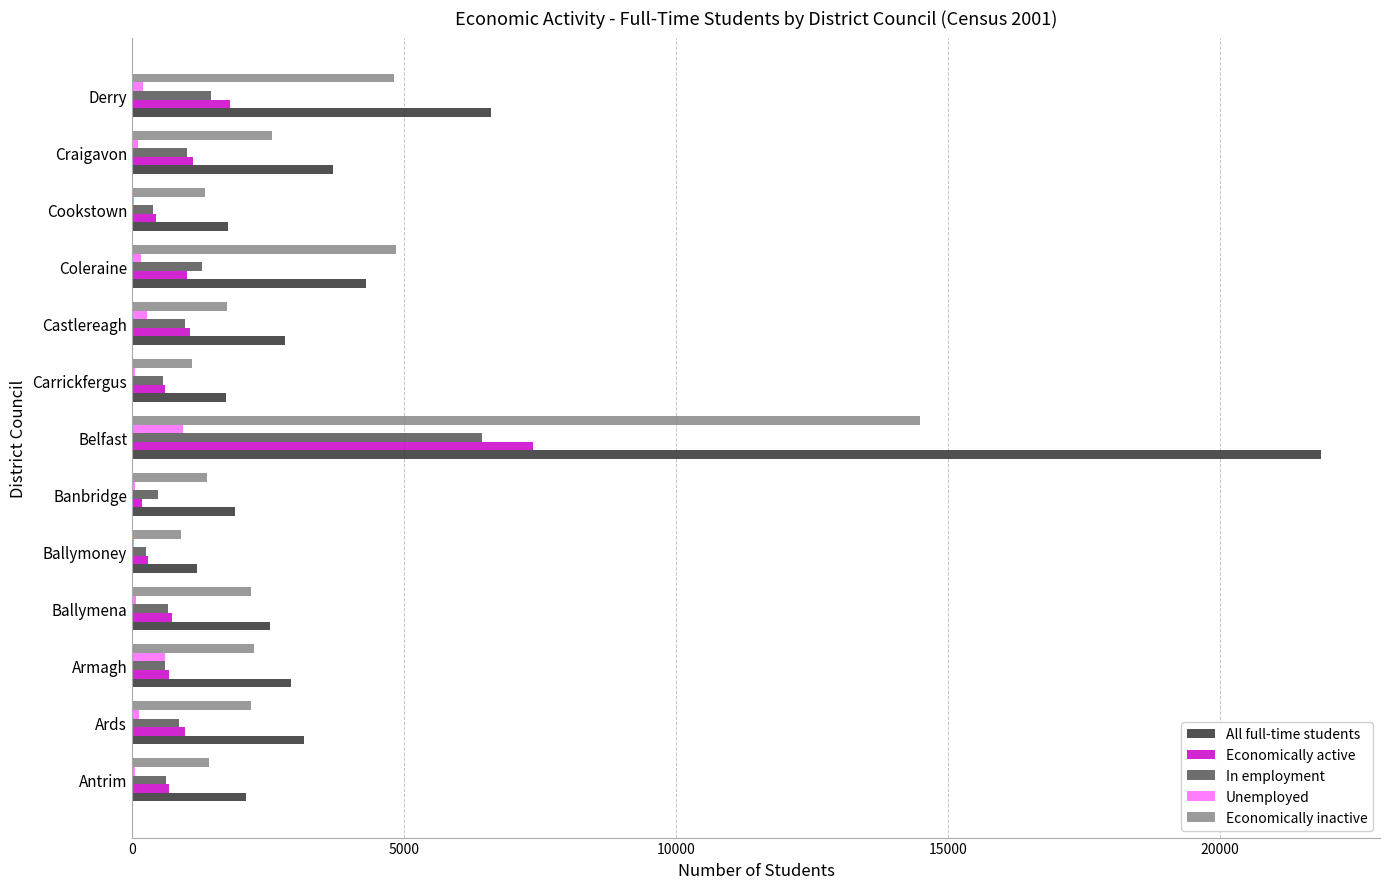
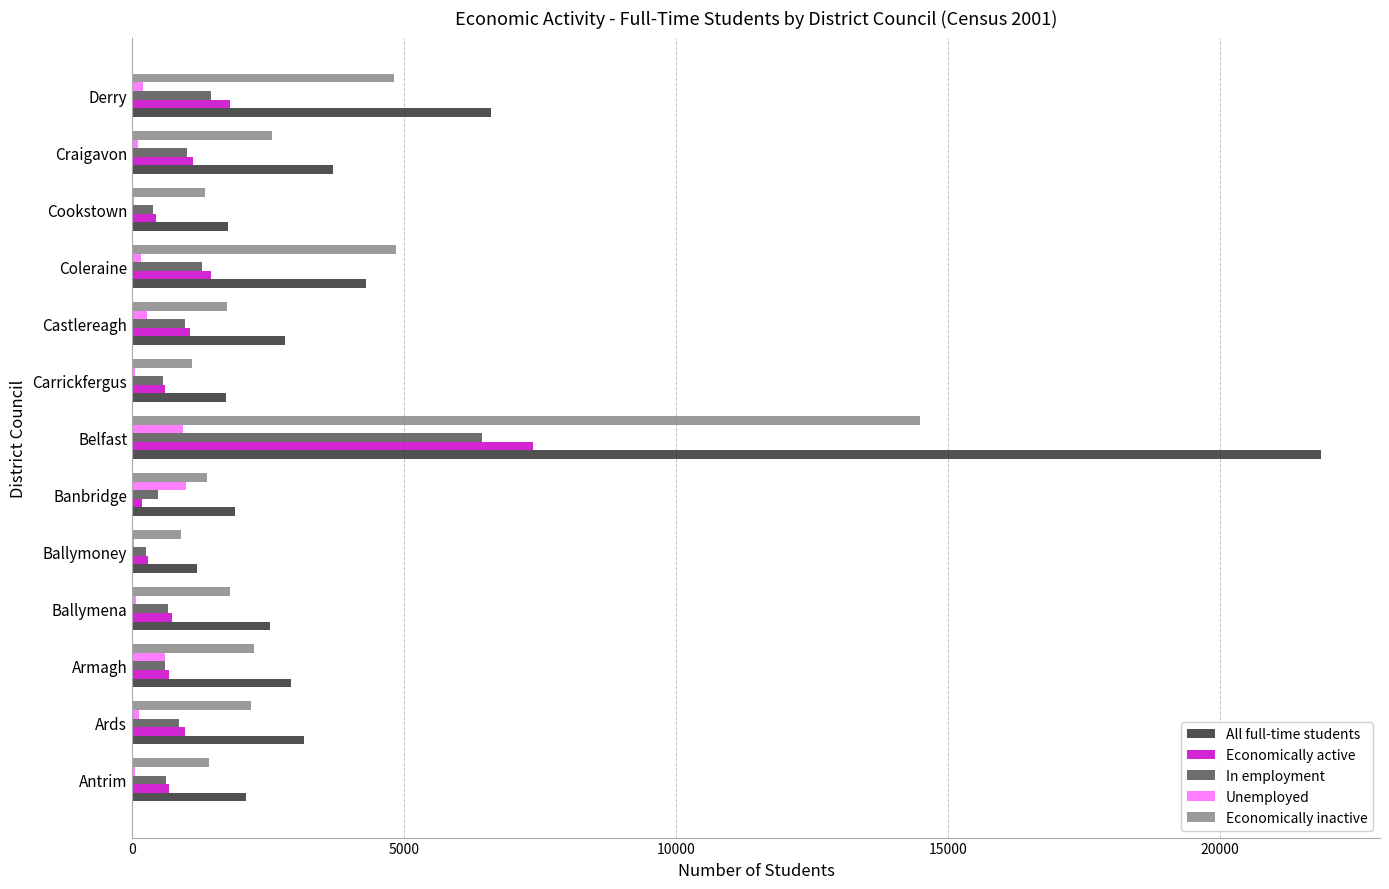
  {
    "Economically active": {
      "Derry": 1800,
      "Craigavon": 1100,
      "Cookstown": 400,
-     "Coleraine": 1000,
+     "Coleraine": 1500,
      "Castlereagh": 1100,
      "Carrickfergus": 600,
      "Belfast": 7400,
      "Banbridge": 200,
      "Ballymoney": 300,
      "Ballymena": 700,
      "Armagh": 700,
      "Ards": 1000,
      "Antrim": 700
    },
    "Unemployed": {
      "Derry": 200,
      "Craigavon": 100,
      "Coleraine": 200,
      "Castlereagh": 300,
      "Carrickfergus": 100,
      "Belfast": 900,
-     "Banbridge": 0,
+     "Banbridge": 1000,
      "Ballymena": 100,
      "Armagh": 600,
      "Ards": 100,
      "Antrim": 100
    },
    "Economically inactive": {
      "Derry": 4800,
      "Craigavon": 2600,
      "Cookstown": 1300,
      "Coleraine": 4800,
      "Castlereagh": 1700,
      "Carrickfergus": 1100,
      "Belfast": 14500,
      "Banbridge": 1400,
      "Ballymoney": 900,
-     "Ballymena": 2200,
+     "Ballymena": 1800,
      "Armagh": 2200,
      "Ards": 2200,
      "Antrim": 1400
    }
  }
